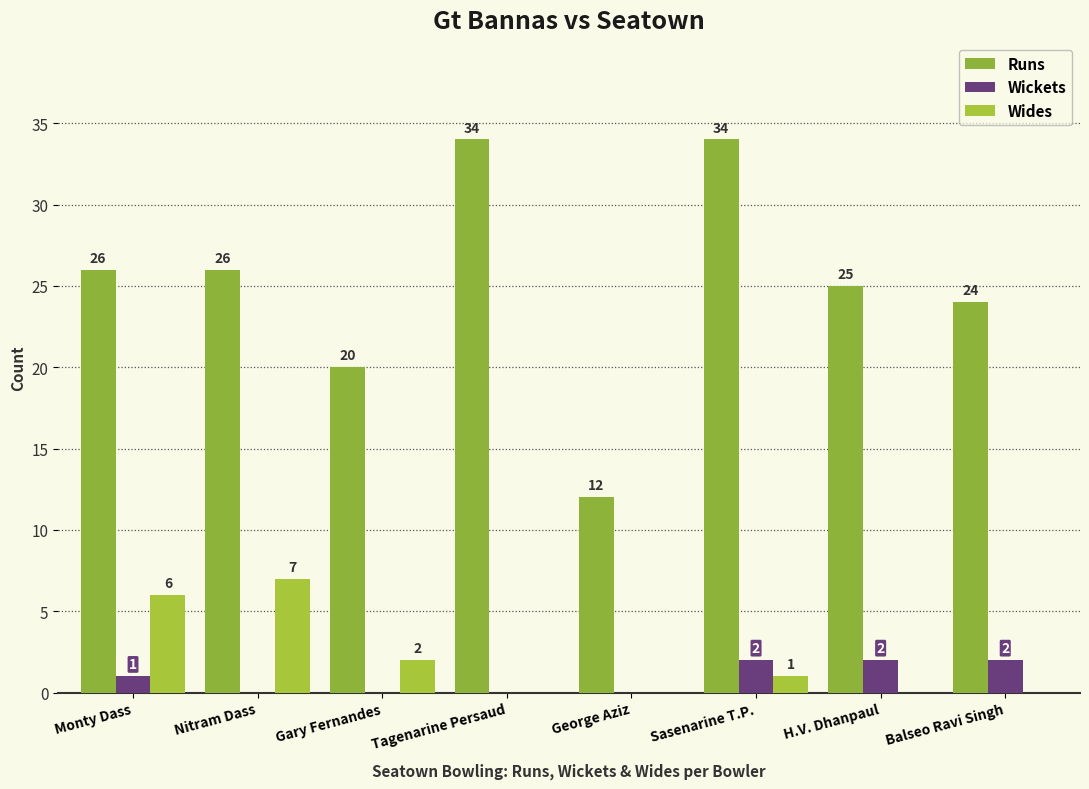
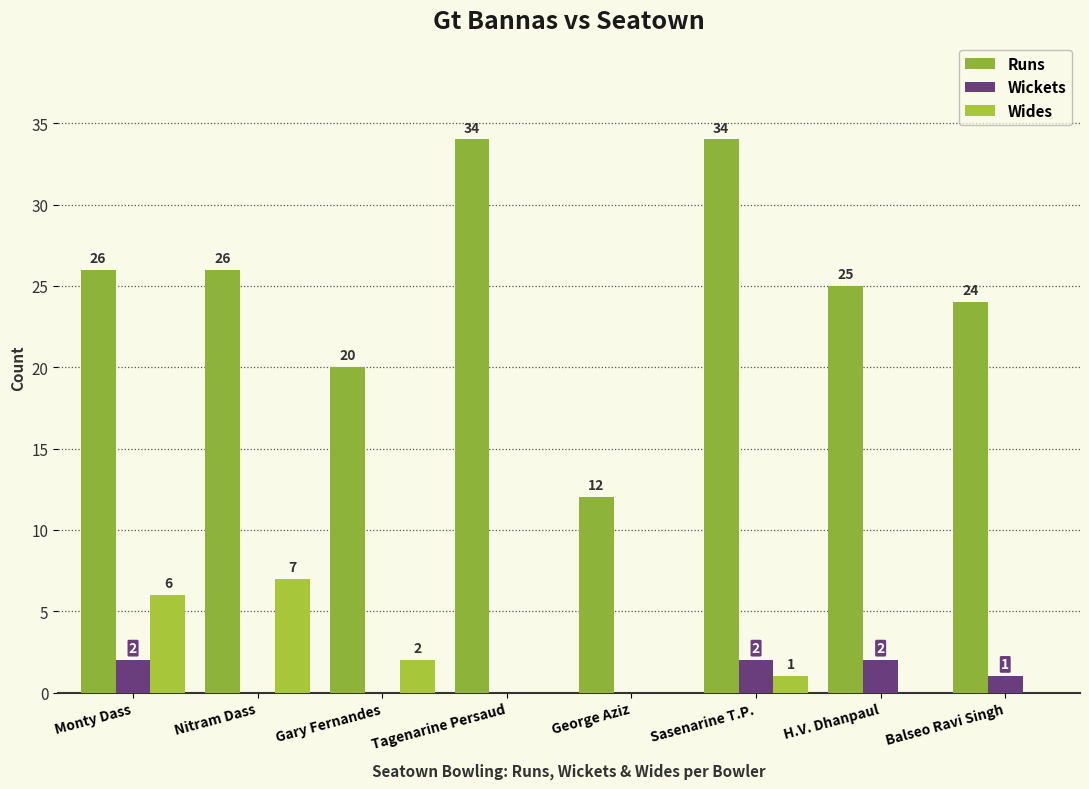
  {
    "Wickets": {
-     "Monty Dass": 1,
-     "Balseo Ravi Singh": 2
+     "Monty Dass": 2,
+     "Balseo Ravi Singh": 1
    }
  }
